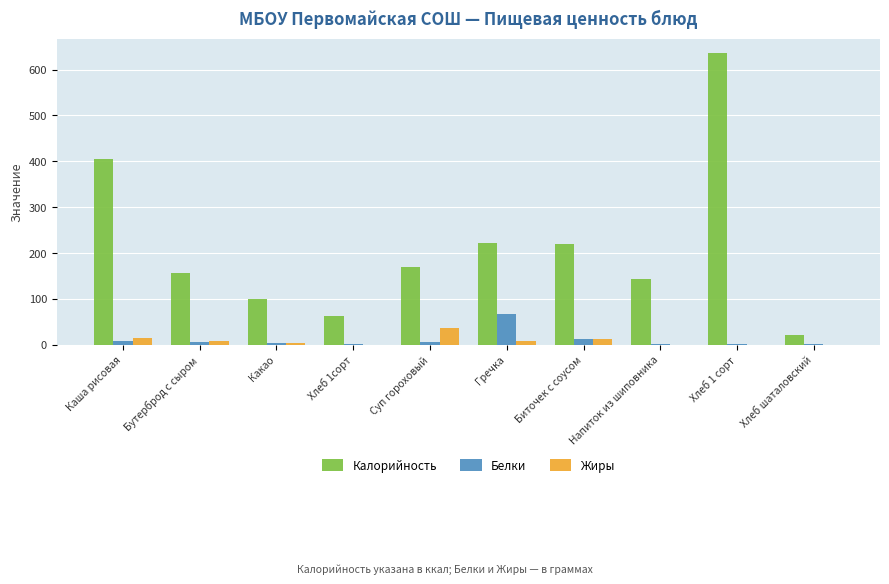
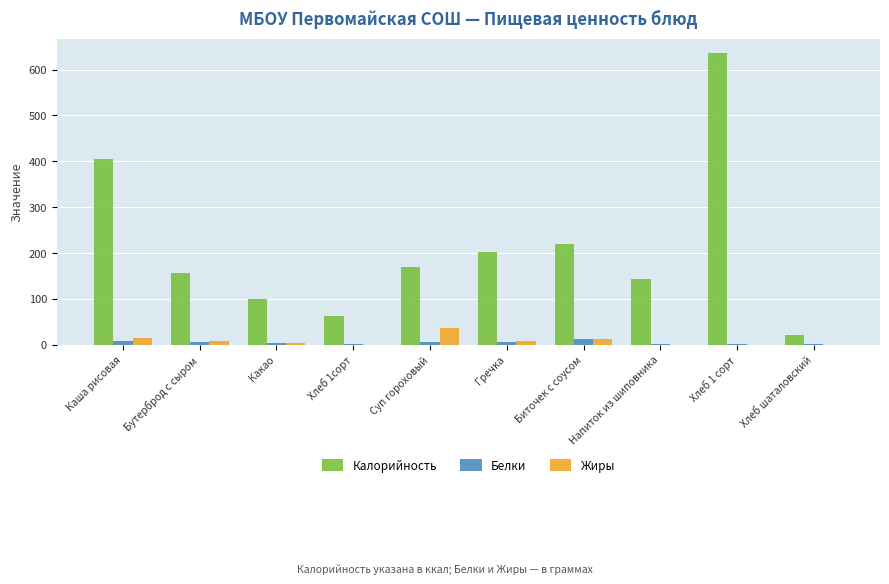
  {
    "Калорийность": {
      "Каша рисовая": 410,
      "Бутерброд с сыром": 160,
      "Какао": 100,
      "Хлеб 1сорт": 60,
      "Суп гороховый": 170,
-     "Гречка": 220,
+     "Гречка": 200,
      "Биточек с соусом": 220,
      "Напиток из шиповника": 140,
      "Хлеб 1 сорт": 640,
      "Хлеб шаталовский": 20
    },
    "Белки": {
      "Каша рисовая": 10,
      "Бутерброд с сыром": 10,
      "Суп гороховый": 10,
-     "Гречка": 70,
+     "Гречка": 10,
      "Биточек с соусом": 10
    },
    "Жиры": {
      "Каша рисовая": 10,
      "Бутерброд с сыром": 10,
      "Суп гороховый": 40,
      "Гречка": 10,
      "Биточек с соусом": 10,
      "Напиток из шиповника": 0
    }
  }
